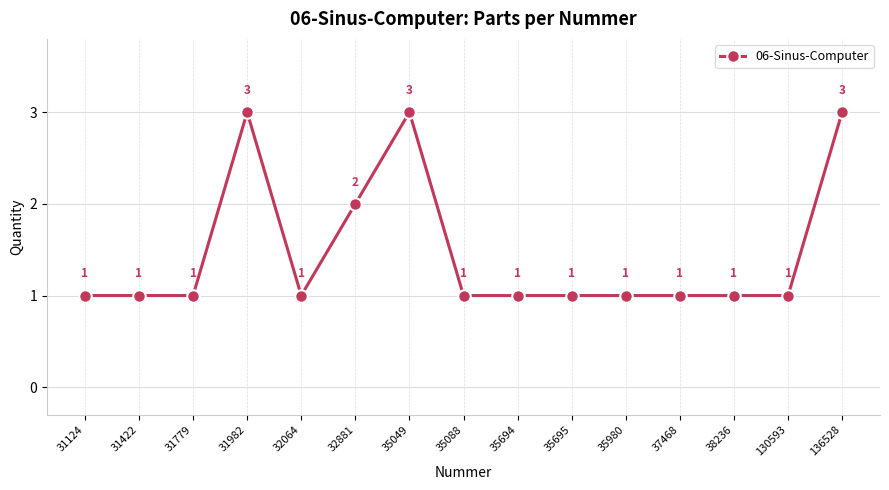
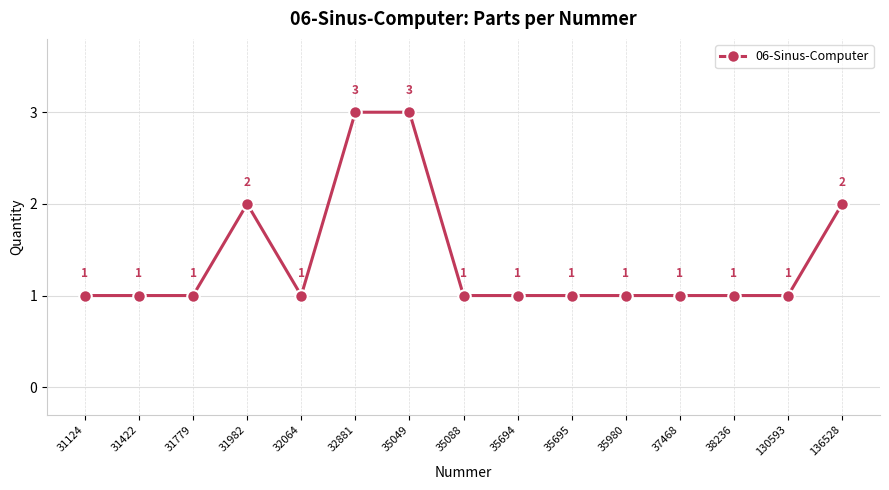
  {
    "31124": 1,
    "31422": 1,
    "31779": 1,
-   "31982": 3,
+   "31982": 2,
    "32064": 1,
-   "32881": 2,
+   "32881": 3,
    "35049": 3,
    "35088": 1,
    "35694": 1,
    "35695": 1,
    "35980": 1,
    "37468": 1,
    "38236": 1,
    "130593": 1,
-   "136528": 3
+   "136528": 2
  }
